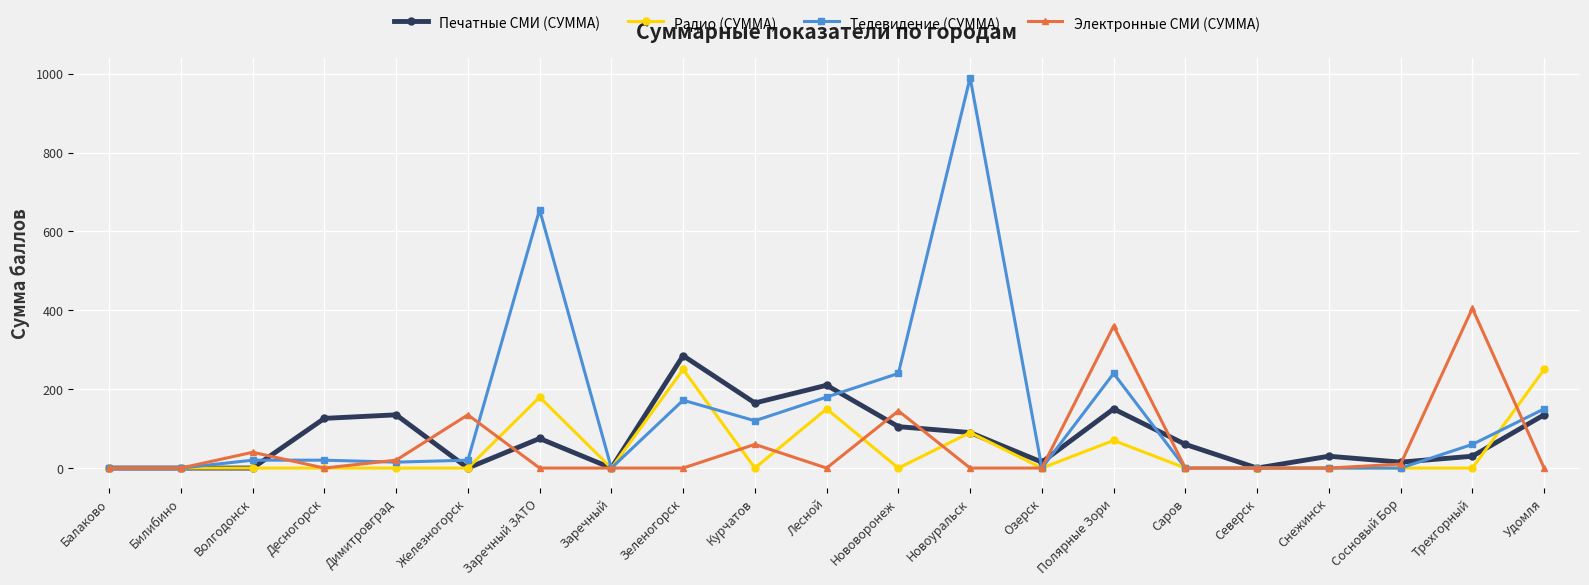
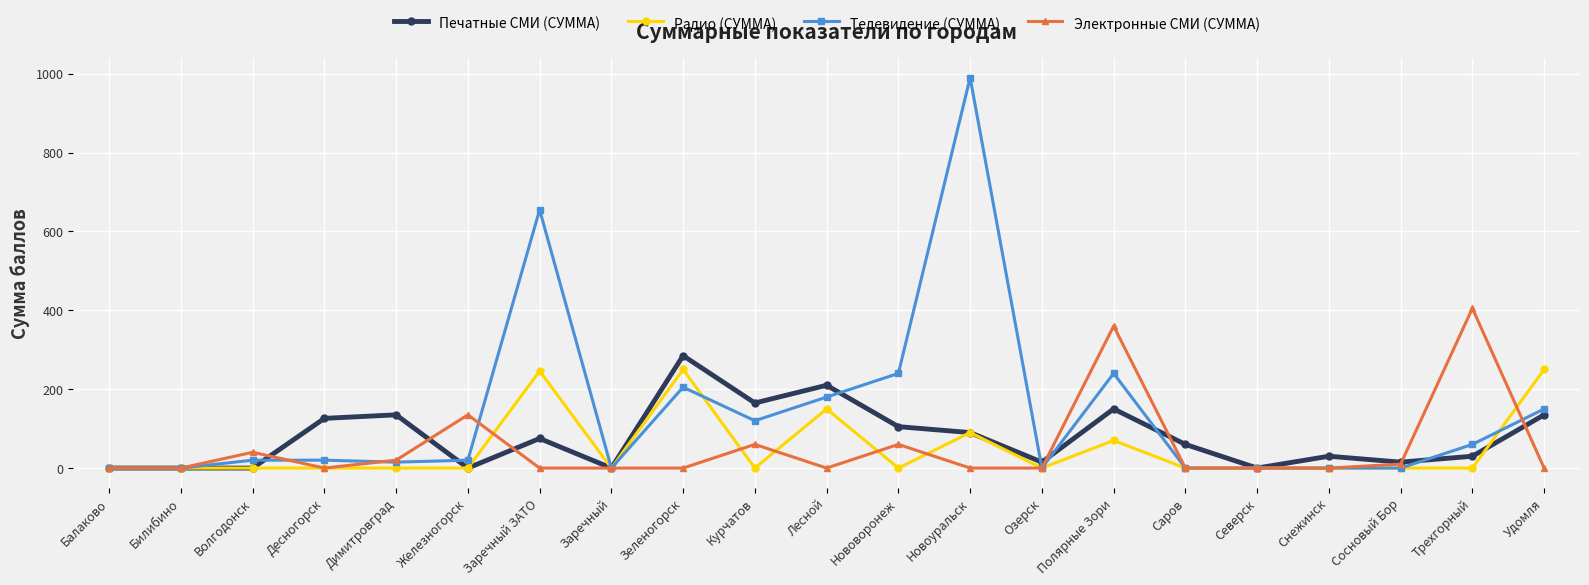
  {
    "Печатные СМИ (СУММА)": {
      "Десногорск": 130,
      "Димитровград": 140,
      "Заречный ЗАТО": 80,
      "Зеленогорск": 290,
      "Курчатов": 170,
      "Лесной": 210,
      "Нововоронеж": 110,
      "Озерск": 20,
      "Полярные Зори": 150,
      "Саров": 60,
      "Снежинск": 30,
      "Трехгорный": 30,
      "Удомля": 140
    },
    "Радио (СУММА)": {
      "Димитровград": 0,
-     "Заречный ЗАТО": 180,
+     "Заречный ЗАТО": 250,
      "Зеленогорск": 250,
      "Курчатов": 0,
      "Лесной": 150,
      "Нововоронеж": 0,
      "Полярные Зори": 70,
      "Трехгорный": 0,
      "Удомля": 250
    },
    "Телевидение (СУММА)": {
      "Волгодонск": 20,
      "Десногорск": 20,
      "Железногорск": 20,
      "Заречный ЗАТО": 660,
-     "Зеленогорск": 170,
+     "Зеленогорск": 210,
      "Курчатов": 120,
      "Лесной": 180,
      "Нововоронеж": 240,
      "Новоуральск": 990,
      "Полярные Зори": 240,
      "Трехгорный": 60,
      "Удомля": 150
    },
    "Электронные СМИ (СУММА)": {
      "Волгодонск": 40,
      "Железногорск": 140,
      "Заречный ЗАТО": 0,
      "Зеленогорск": 0,
      "Курчатов": 60,
      "Лесной": 0,
-     "Нововоронеж": 150,
+     "Нововоронеж": 60,
      "Новоуральск": 0,
      "Полярные Зори": 360,
      "Трехгорный": 410,
      "Удомля": 0
    }
  }
